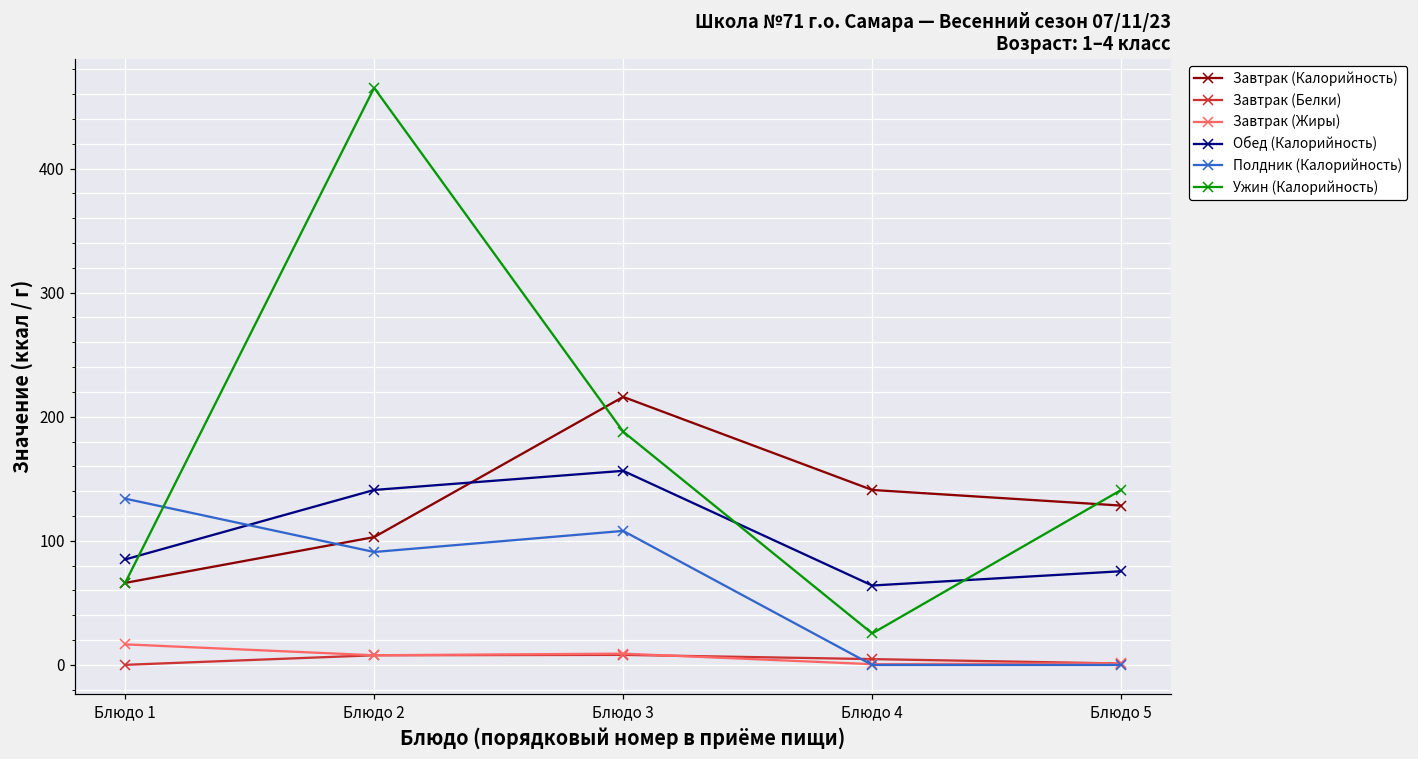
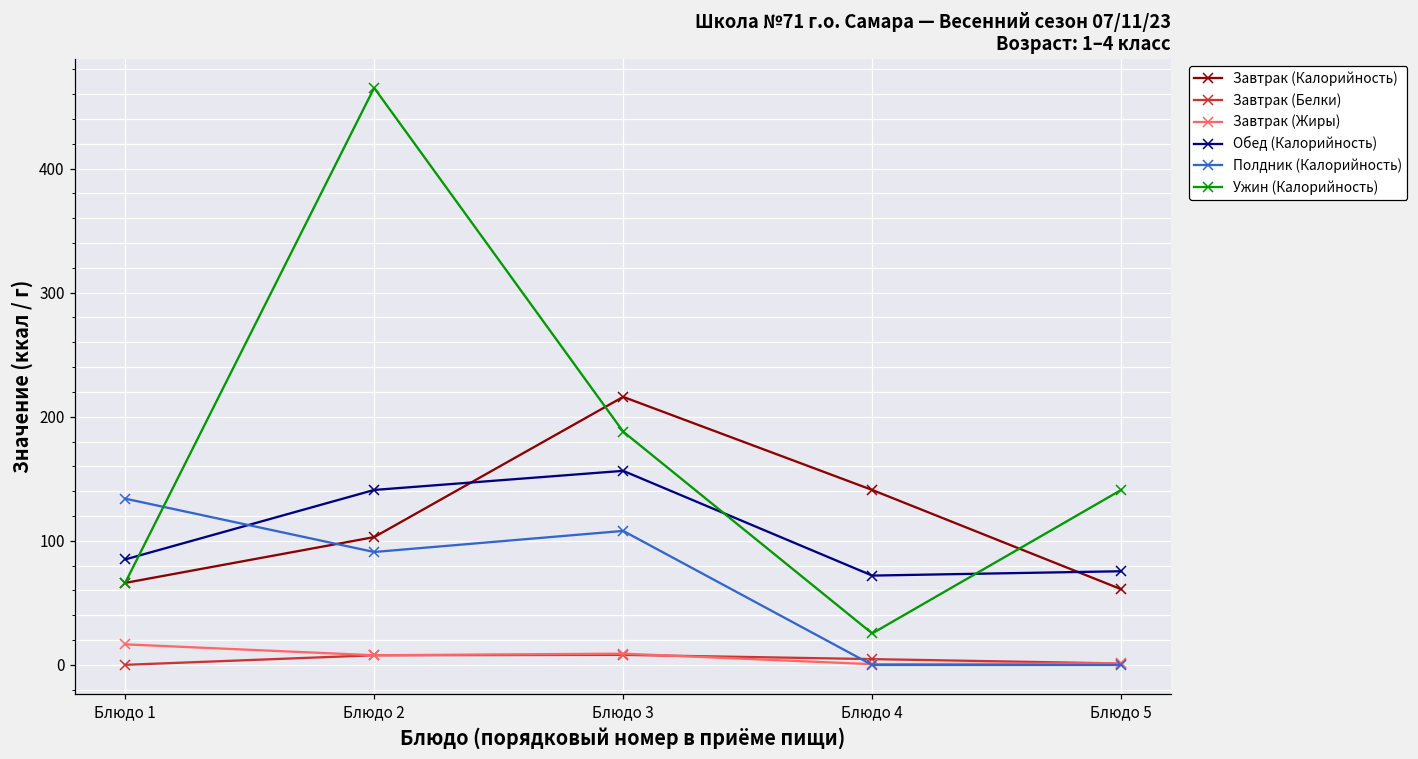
  {
    "Завтрак (Калорийность)": {
      "Блюдо 2": 103,
      "Блюдо 3": 216,
      "Блюдо 4": 141,
-     "Блюдо 5": 128
+     "Блюдо 5": 61
    },
    "Завтрак (Белки)": {
      "Блюдо 1": 0,
      "Блюдо 4": 5
    },
    "Завтрак (Жиры)": {
      "Блюдо 1": 17
    },
    "Обед (Калорийность)": {
      "Блюдо 1": 85,
      "Блюдо 2": 141,
      "Блюдо 3": 156,
-     "Блюдо 4": 64,
+     "Блюдо 4": 72,
      "Блюдо 5": 76
    },
    "Полдник (Калорийность)": {
      "Блюдо 1": 134,
      "Блюдо 2": 91,
      "Блюдо 3": 108
    },
    "Ужин (Калорийность)": {
      "Блюдо 2": 465,
      "Блюдо 3": 188,
      "Блюдо 4": 25,
      "Блюдо 5": 141
    }
  }
